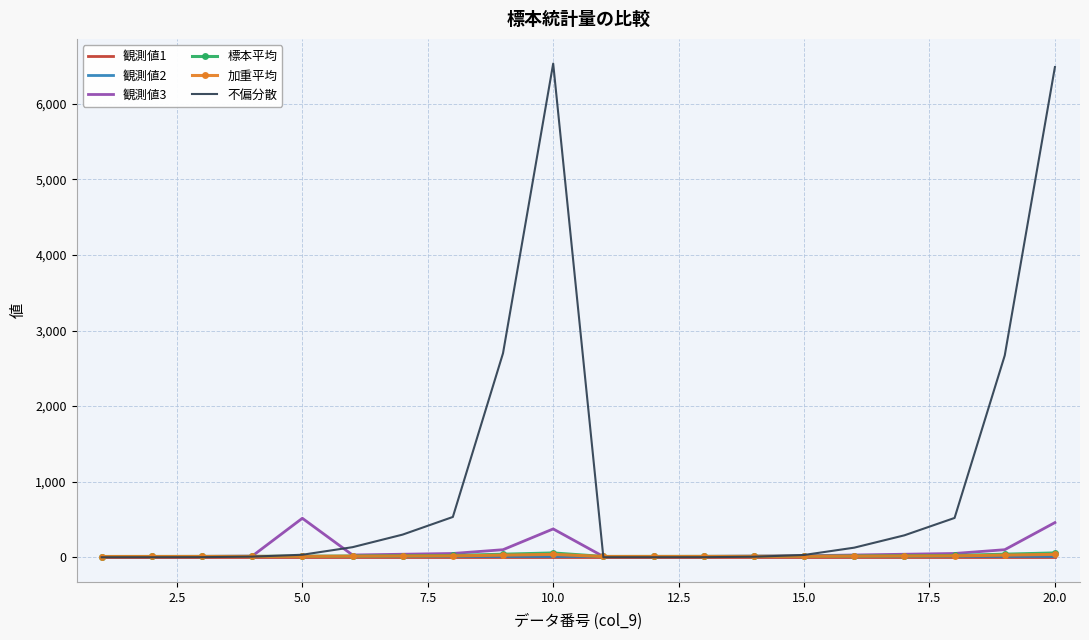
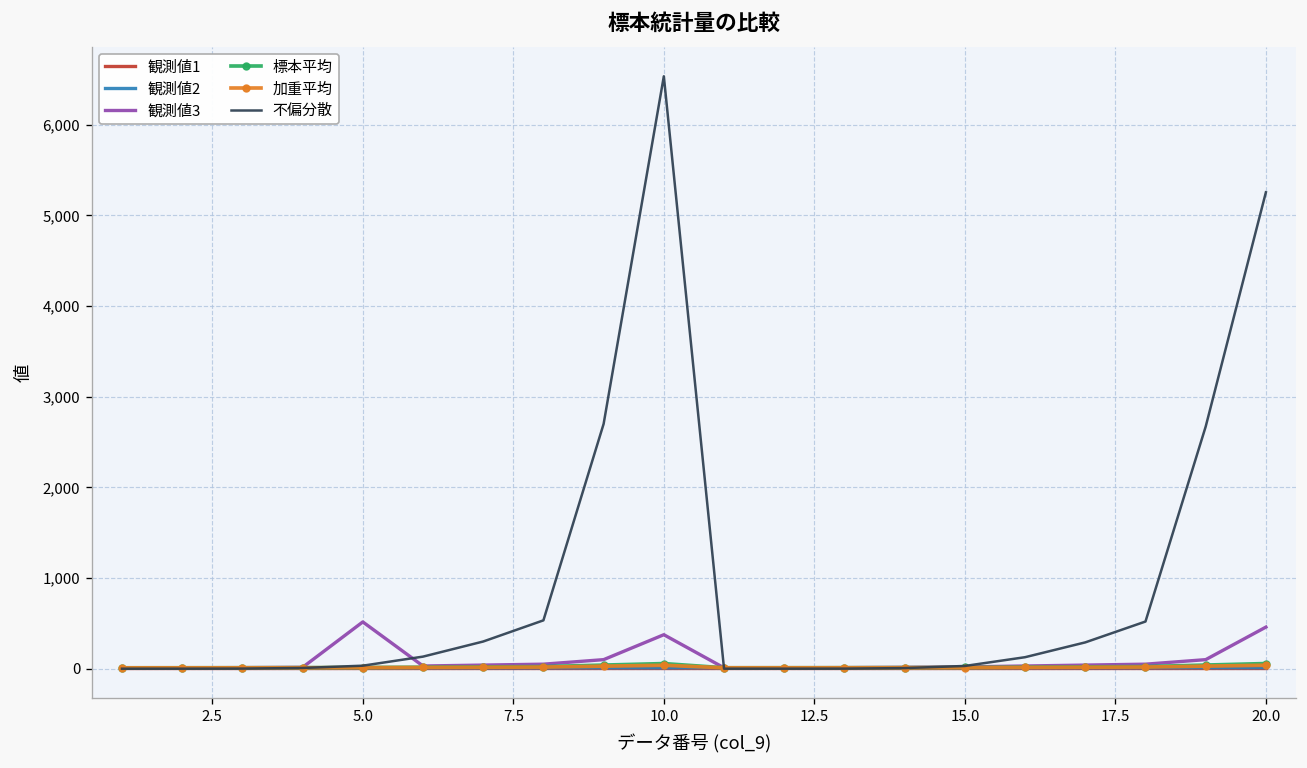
  {
    "観測値3": {
      "5.0": "500",
      "10.0": "400",
      "20.0": "500"
    },
    "不偏分散": {
      "10.0": "6,500",
-     "20.0": "6,500"
+     "20.0": "5,300"
    }
  }
